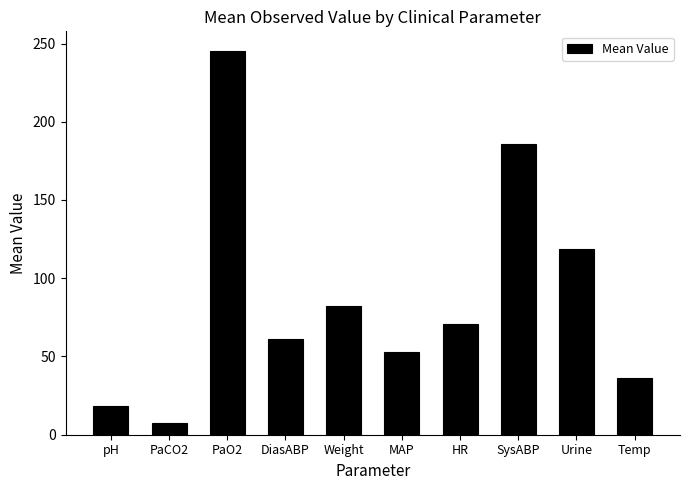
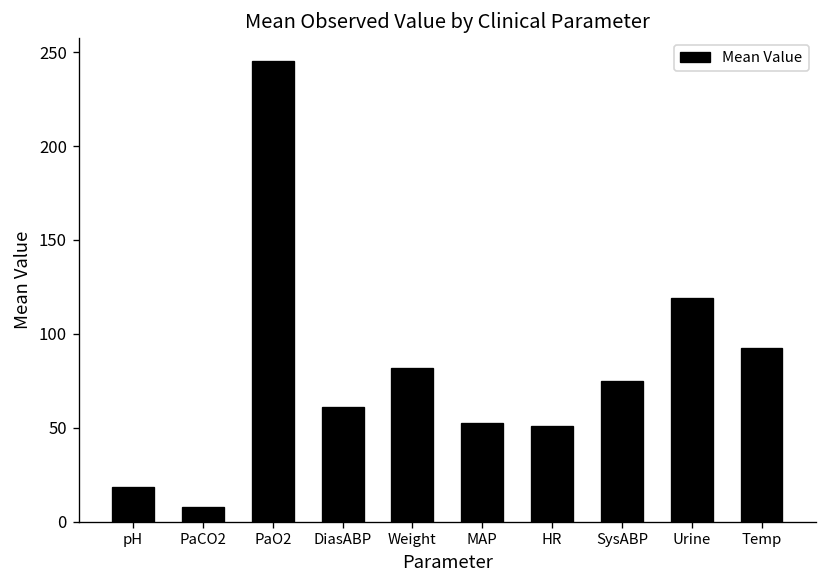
  {
    "pH": 18,
    "PaCO2": 8,
    "PaO2": 246,
    "DiasABP": 61,
    "Weight": 82,
    "MAP": 53,
-   "HR": 71,
-   "SysABP": 186,
+   "HR": 51,
+   "SysABP": 75,
    "Urine": 119,
-   "Temp": 36
+   "Temp": 92
  }
